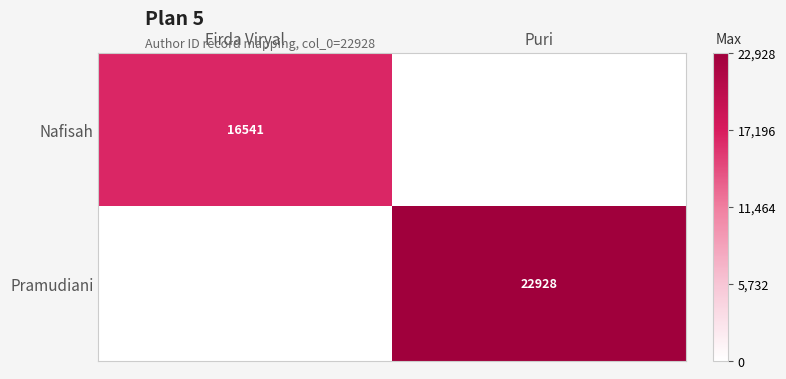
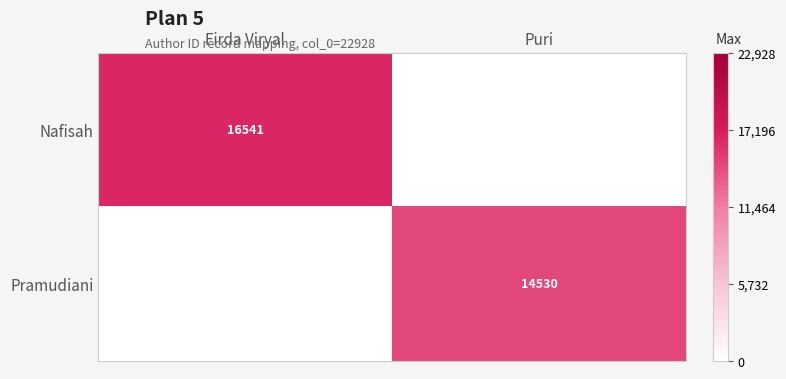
  {
    "Nafisah": {
      "Firda Viryal": 16541
    },
    "Pramudiani": {
-     "Puri": 22928
+     "Puri": 14530
    }
  }
